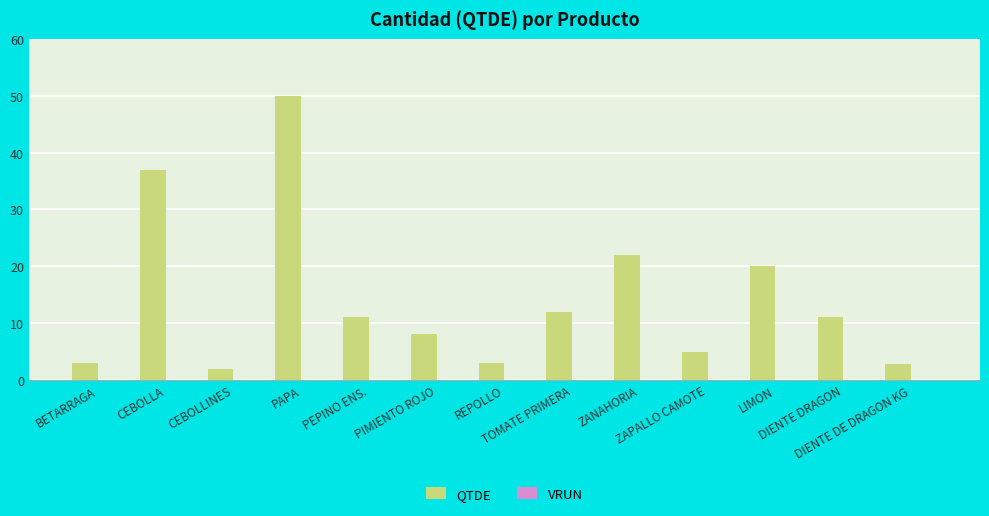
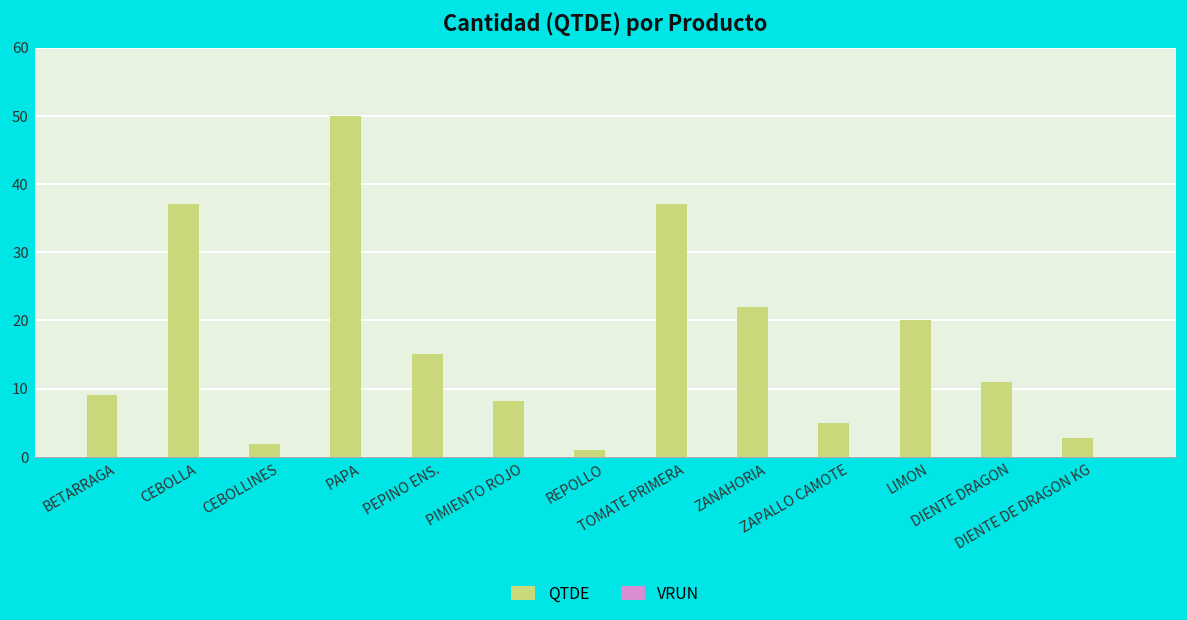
  {
    "QTDE": {
-     "BETARRAGA": 3,
+     "BETARRAGA": 9,
      "CEBOLLA": 37,
      "CEBOLLINES": 2,
      "PAPA": 50,
-     "PEPINO ENS.": 11,
+     "PEPINO ENS.": 15,
      "PIMIENTO ROJO": 8,
-     "REPOLLO": 3,
-     "TOMATE PRIMERA": 12,
+     "REPOLLO": 1,
+     "TOMATE PRIMERA": 37,
      "ZANAHORIA": 22,
      "ZAPALLO CAMOTE": 5,
      "LIMON": 20,
      "DIENTE DRAGON": 11,
      "DIENTE DE DRAGON KG": 3
    },
    "VRUN": {
      "BETARRAGA": 0,
      "CEBOLLA": 0,
      "CEBOLLINES": 0,
      "PAPA": 0,
      "PEPINO ENS.": 0,
      "PIMIENTO ROJO": 0,
      "REPOLLO": 0,
      "TOMATE PRIMERA": 0,
      "ZANAHORIA": 0,
      "ZAPALLO CAMOTE": 0,
      "LIMON": 0,
      "DIENTE DRAGON": 0,
      "DIENTE DE DRAGON KG": 0
    }
  }
